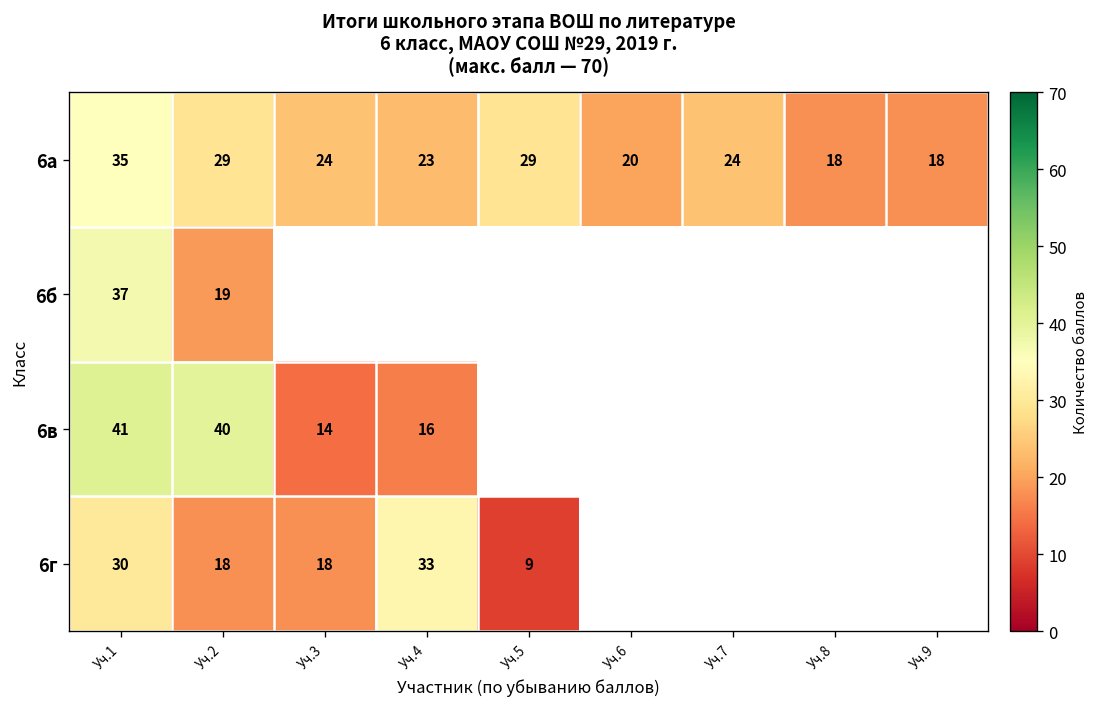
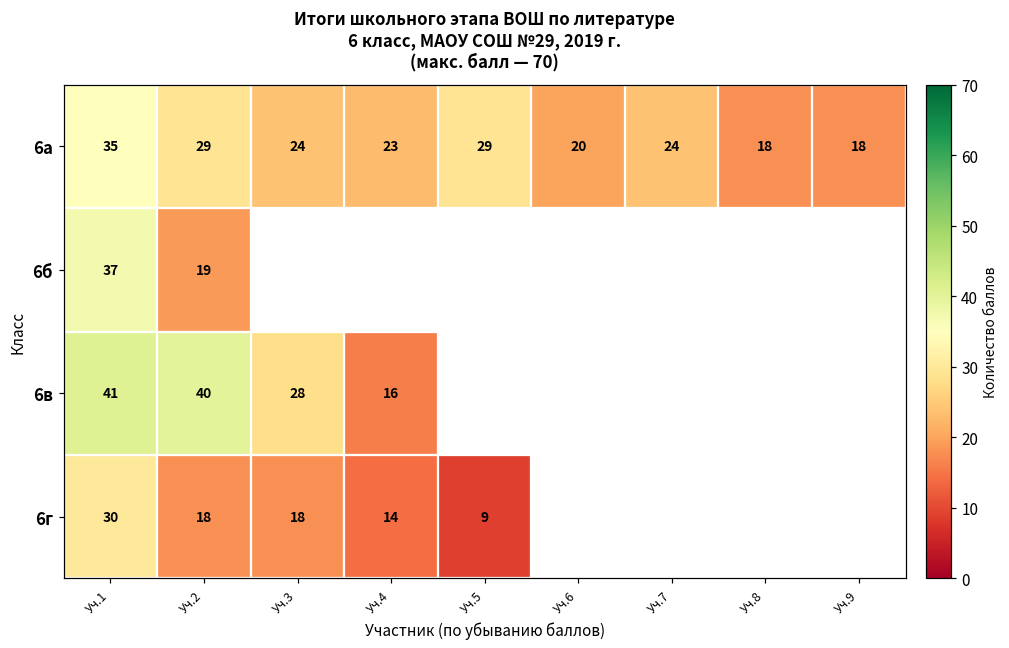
  {
    "6а": {
      "Уч.1": 35,
      "Уч.2": 29,
      "Уч.3": 24,
      "Уч.4": 23,
      "Уч.5": 29,
      "Уч.6": 20,
      "Уч.7": 24,
      "Уч.8": 18,
      "Уч.9": 18
    },
    "6б": {
      "Уч.1": 37,
      "Уч.2": 19
    },
    "6в": {
      "Уч.1": 41,
      "Уч.2": 40,
-     "Уч.3": 14,
+     "Уч.3": 28,
      "Уч.4": 16
    },
    "6г": {
      "Уч.1": 30,
      "Уч.2": 18,
      "Уч.3": 18,
-     "Уч.4": 33,
+     "Уч.4": 14,
      "Уч.5": 9
    }
  }
